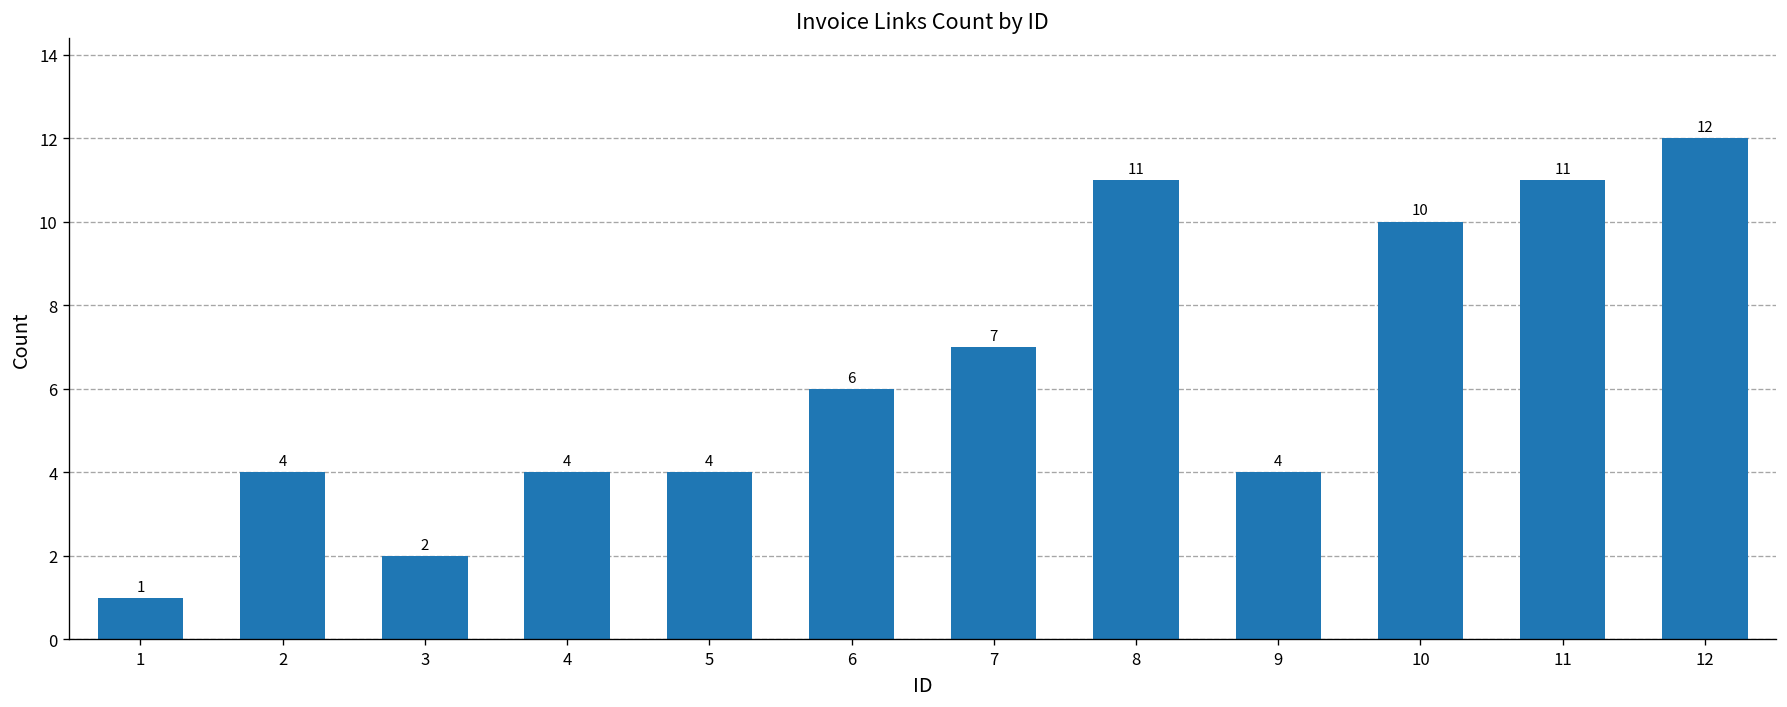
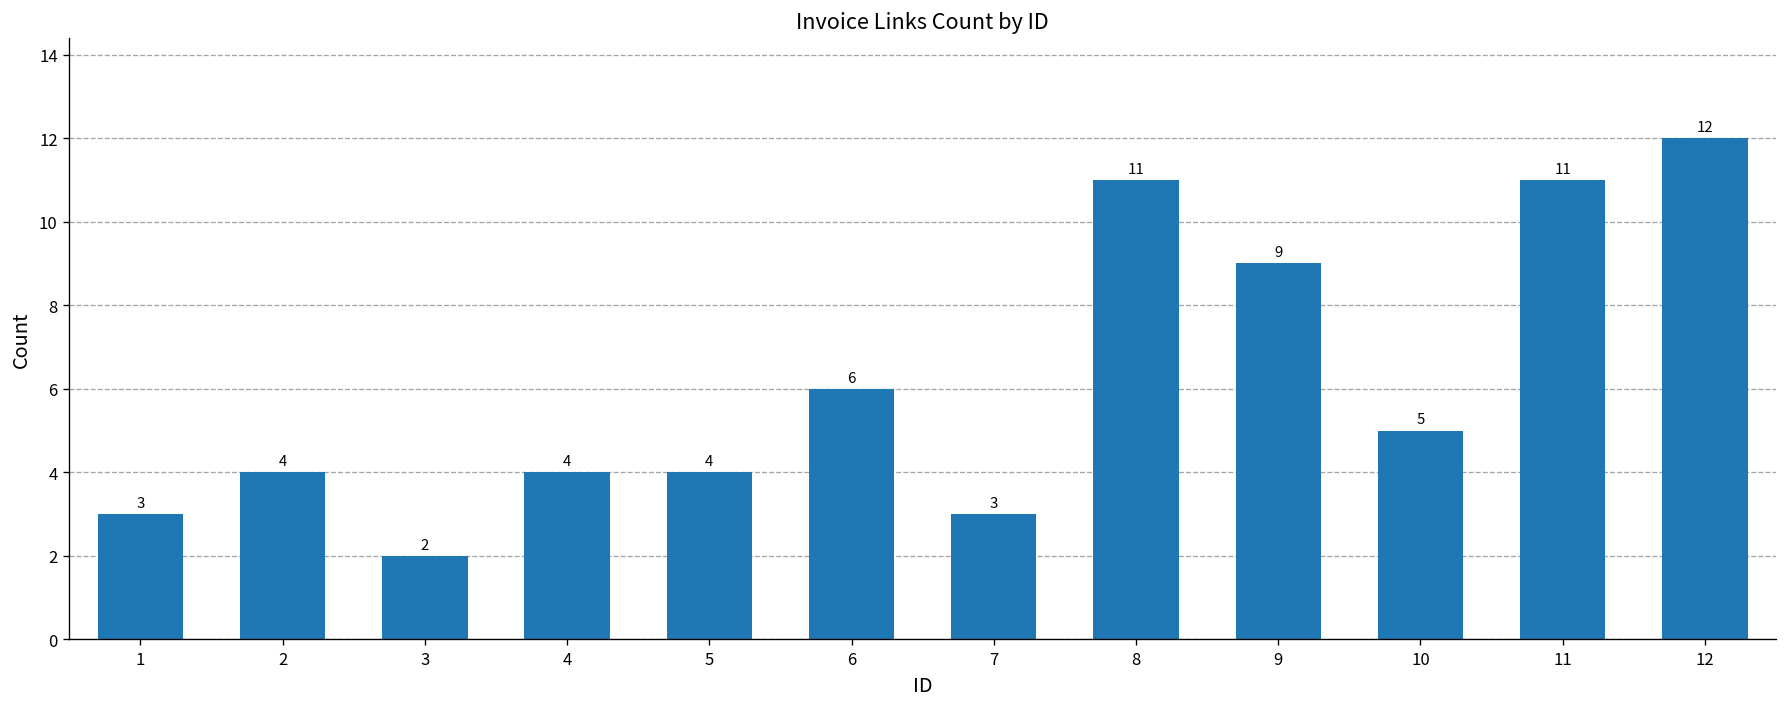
  {
-   "1": 1,
+   "1": 3,
    "2": 4,
    "3": 2,
    "4": 4,
    "5": 4,
    "6": 6,
-   "7": 7,
+   "7": 3,
    "8": 11,
-   "9": 4,
-   "10": 10,
+   "9": 9,
+   "10": 5,
    "11": 11,
    "12": 12
  }
